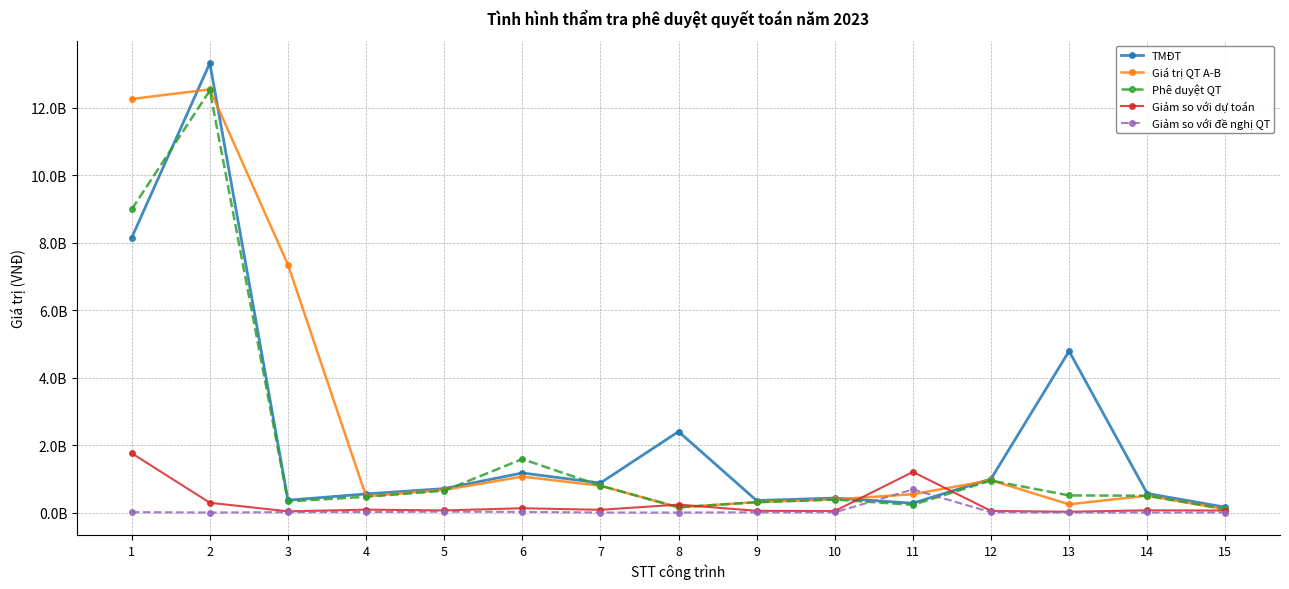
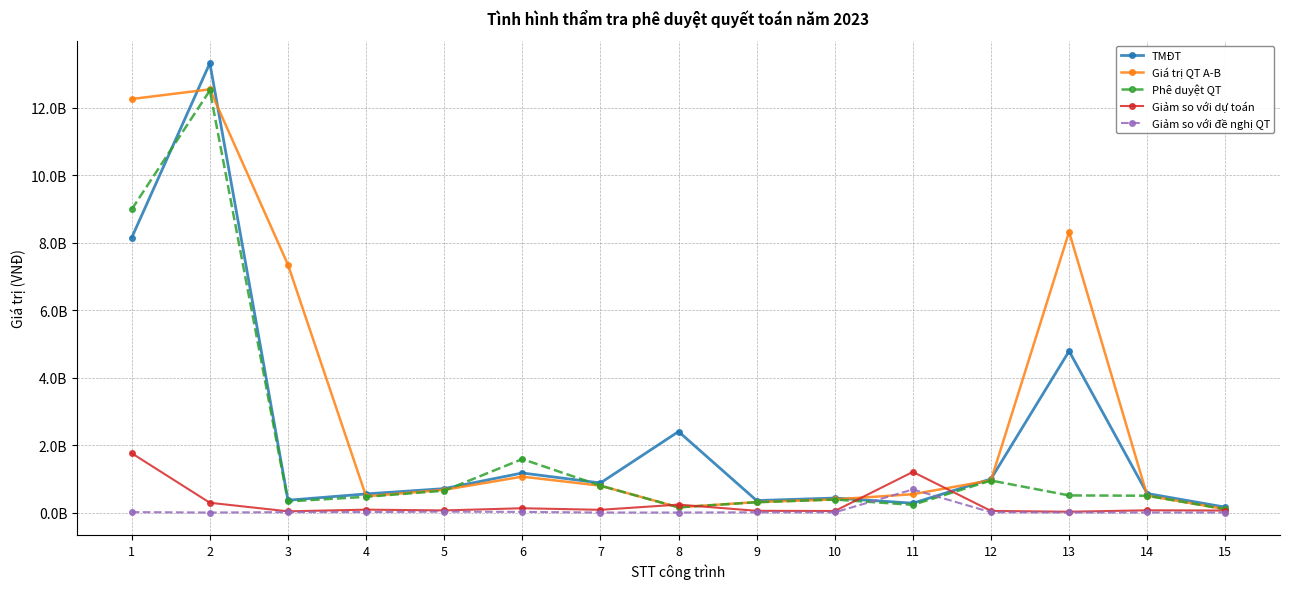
  {
    "TMĐT": {
      "1": 8100000000,
      "2": 13300000000,
      "6": 1200000000,
      "7": 900000000,
      "8": 2400000000,
      "13": 4800000000
    },
    "Giá trị QT A-B": {
      "1": 12300000000,
      "3": 7300000000,
      "6": 1100000000,
      "11": 500000000,
-     "13": 200000000
+     "13": 8300000000
    },
    "Phê duyệt QT": {
      "1": 9000000000,
      "6": 1600000000,
      "13": 500000000
    },
    "Giảm so với dự toán": {
      "1": 1800000000,
      "2": 300000000,
      "6": 100000000,
      "7": 100000000,
      "8": 200000000,
      "11": 1200000000
    },
    "Giảm so với đề nghị QT": {
      "1": 0,
      "2": 0,
      "6": 0,
      "7": 0,
      "8": 0,
      "11": 700000000
    }
  }
